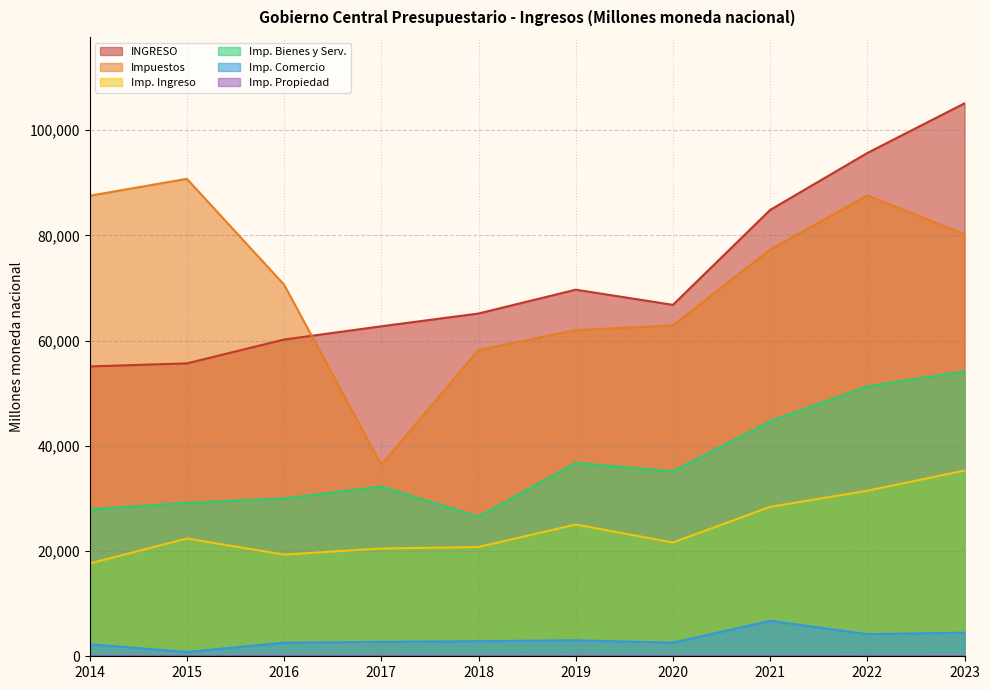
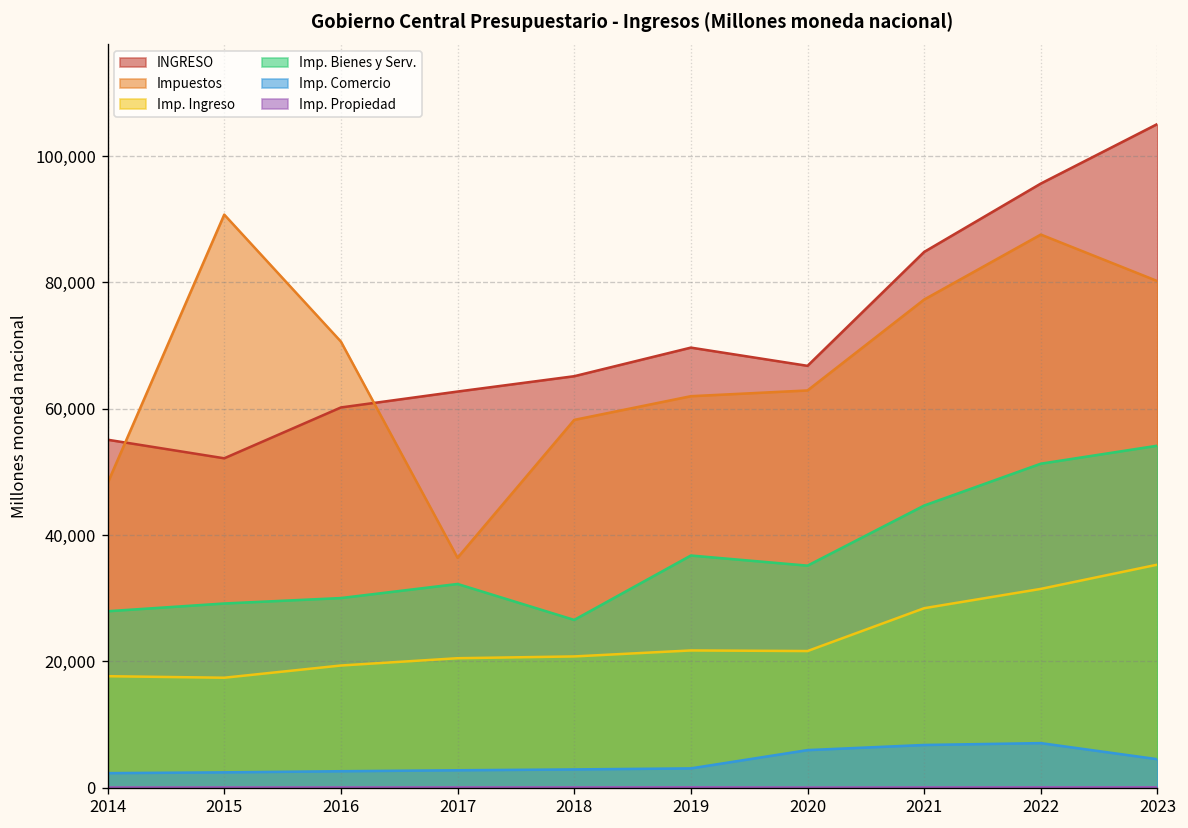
  {
    "INGRESO": {
      "2014": "55,000",
-     "2015": "56,000",
+     "2015": "52,000",
      "2016": "60,000",
      "2017": "63,000",
      "2018": "65,000",
      "2019": "70,000",
      "2020": "67,000",
      "2021": "85,000",
      "2022": "96,000",
      "2023": "105,000"
    },
    "Impuestos": {
-     "2014": "88,000",
+     "2014": "48,000",
      "2015": "91,000",
      "2016": "71,000",
      "2017": "36,000",
      "2018": "58,000",
      "2019": "62,000",
      "2020": "63,000",
      "2021": "77,000",
      "2022": "88,000",
      "2023": "80,000"
    },
    "Imp. Ingreso": {
      "2014": "18,000",
-     "2015": "22,000",
+     "2015": "17,000",
      "2016": "19,000",
      "2017": "20,000",
      "2018": "21,000",
-     "2019": "25,000",
+     "2019": "22,000",
      "2020": "22,000",
      "2021": "28,000",
      "2022": "31,000",
      "2023": "35,000"
    },
    "Imp. Bienes y Serv.": {
      "2014": "28,000",
      "2015": "29,000",
      "2016": "30,000",
      "2017": "32,000",
      "2018": "27,000",
      "2019": "37,000",
      "2020": "35,000",
      "2021": "45,000",
      "2022": "51,000",
      "2023": "54,000"
    },
    "Imp. Comercio": {
      "2014": "2,000",
-     "2015": "1,000",
+     "2015": "2,000",
      "2016": "3,000",
      "2017": "3,000",
      "2018": "3,000",
      "2019": "3,000",
-     "2020": "3,000",
+     "2020": "6,000",
      "2021": "7,000",
-     "2022": "4,000",
+     "2022": "7,000",
      "2023": "4,000"
    },
    "Imp. Propiedad": {
      "2014": "0",
      "2015": "0",
      "2016": "0",
      "2017": "0",
      "2018": "0",
      "2019": "0",
      "2020": "0",
      "2021": "0",
      "2022": "0",
      "2023": "0"
    }
  }
